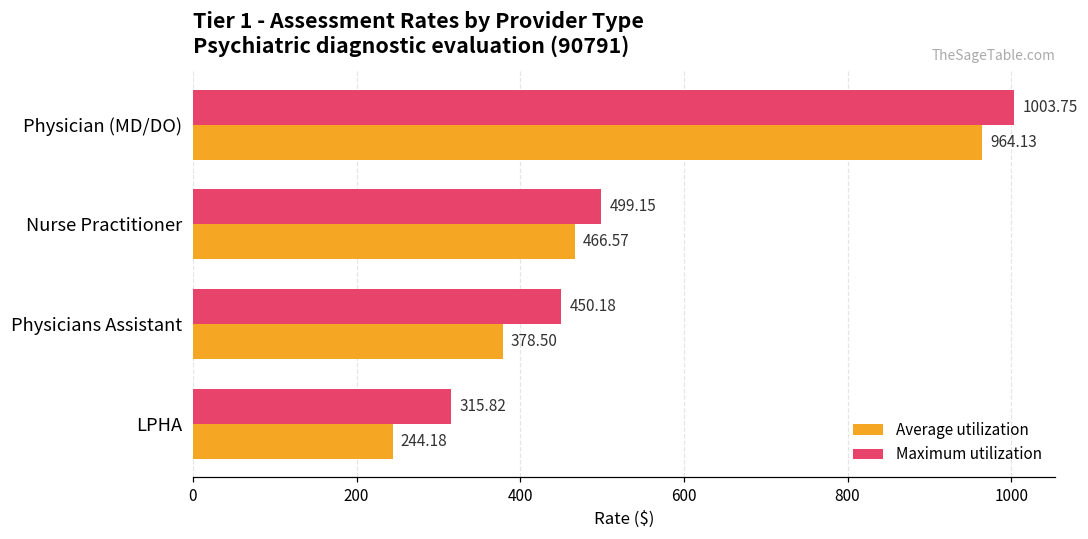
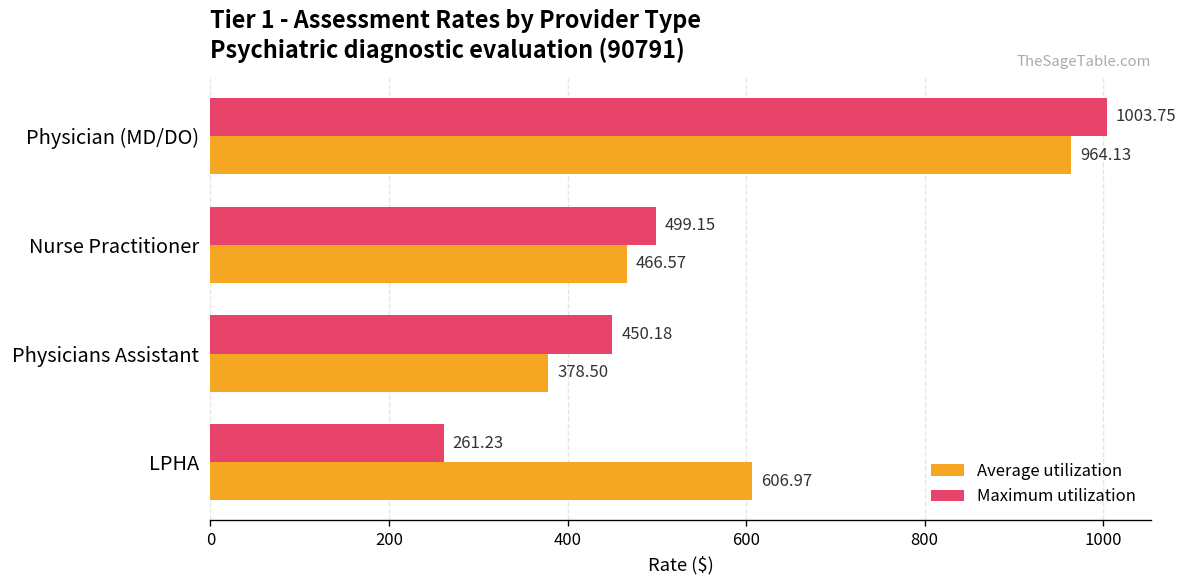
  {
    "Average utilization": {
      "Physician (MD/DO)": 964.13,
      "Nurse Practitioner": 466.57,
      "Physicians Assistant": 378.50,
-     "LPHA": 244.18
+     "LPHA": 606.97
    },
    "Maximum utilization": {
      "Physician (MD/DO)": 1003.75,
      "Nurse Practitioner": 499.15,
      "Physicians Assistant": 450.18,
-     "LPHA": 315.82
+     "LPHA": 261.23
    }
  }
